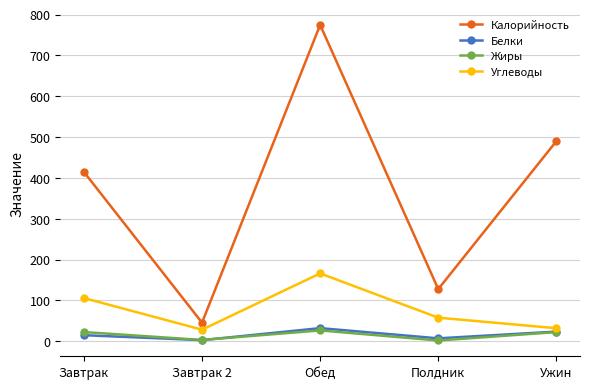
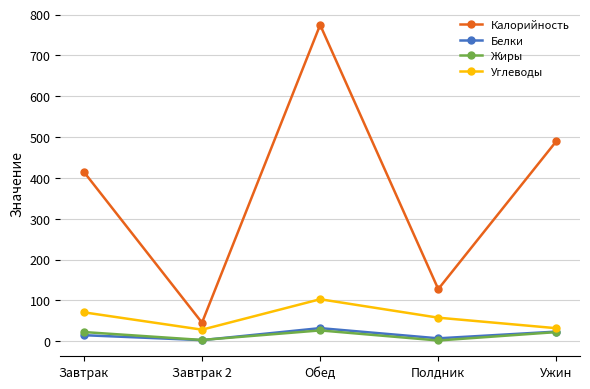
  {
    "Калорийность": {
      "Завтрак": 410,
      "Завтрак 2": 50,
      "Обед": 770,
      "Полдник": 130,
      "Ужин": 490
    },
    "Белки": {
      "Завтрак": 10
    },
    "Жиры": {
      "Завтрак": 20
    },
    "Углеводы": {
-     "Завтрак": 110,
+     "Завтрак": 70,
      "Завтрак 2": 30,
-     "Обед": 170,
+     "Обед": 100,
      "Полдник": 60,
      "Ужин": 30
    }
  }
